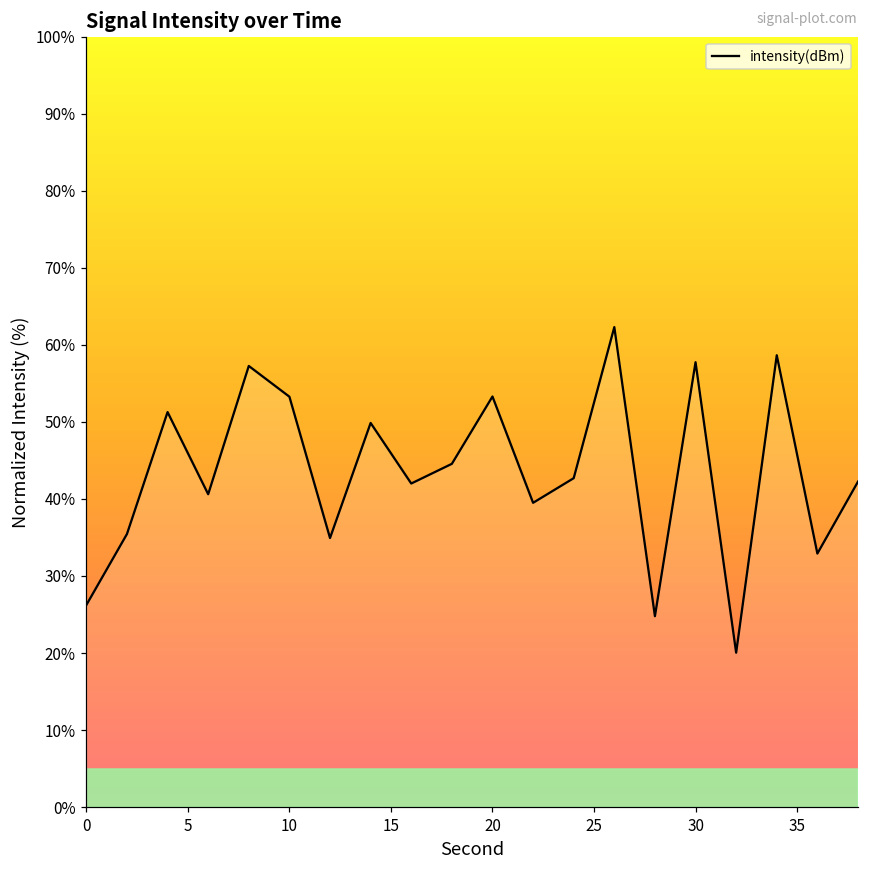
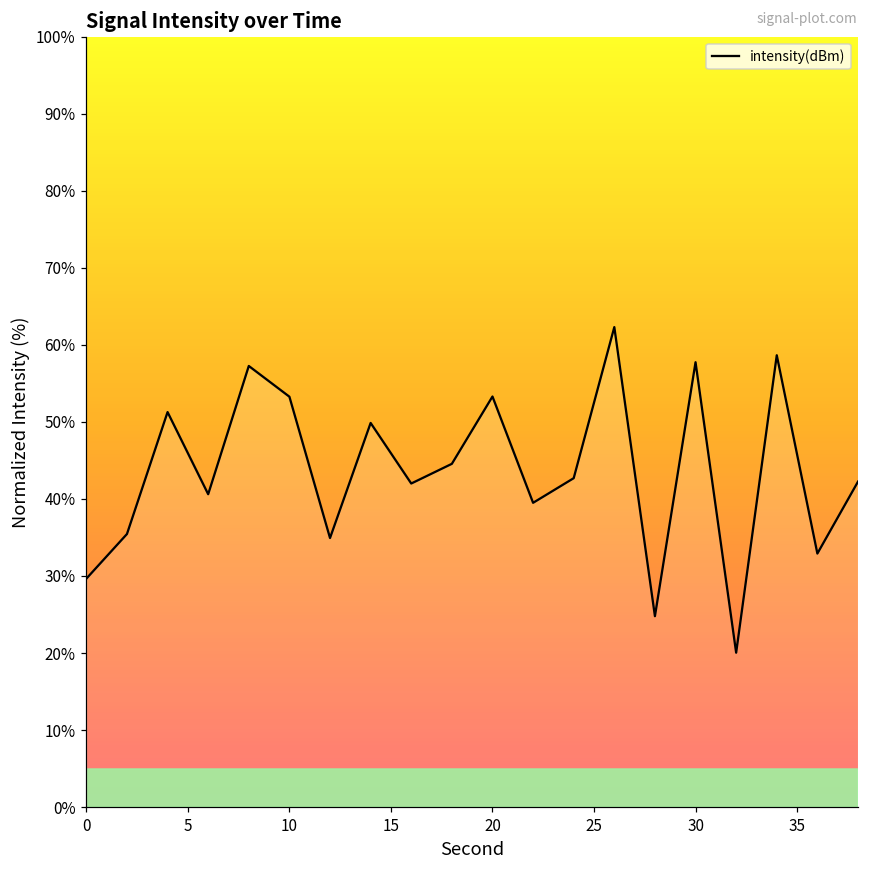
  {
-   "0": "26%",
+   "0": "30%",
    "10": "53%",
    "20": "53%",
    "30": "58%"
  }
